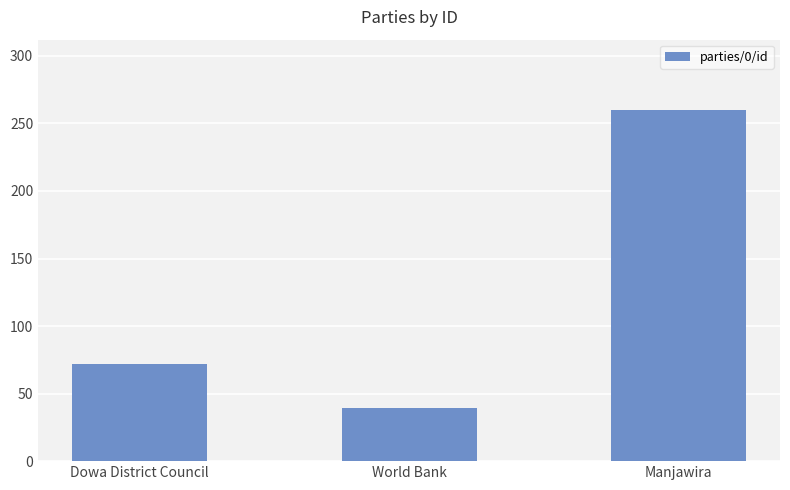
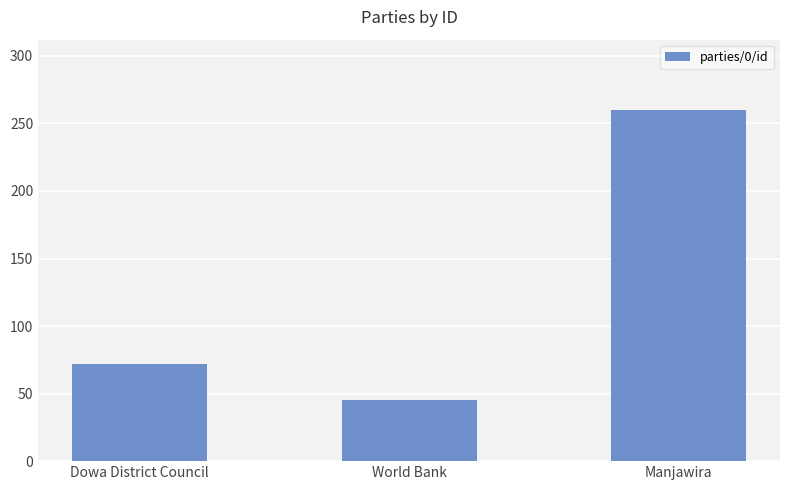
  {
    "Dowa District Council": 72,
-   "World Bank": 39,
+   "World Bank": 45,
    "Manjawira": 260
  }
